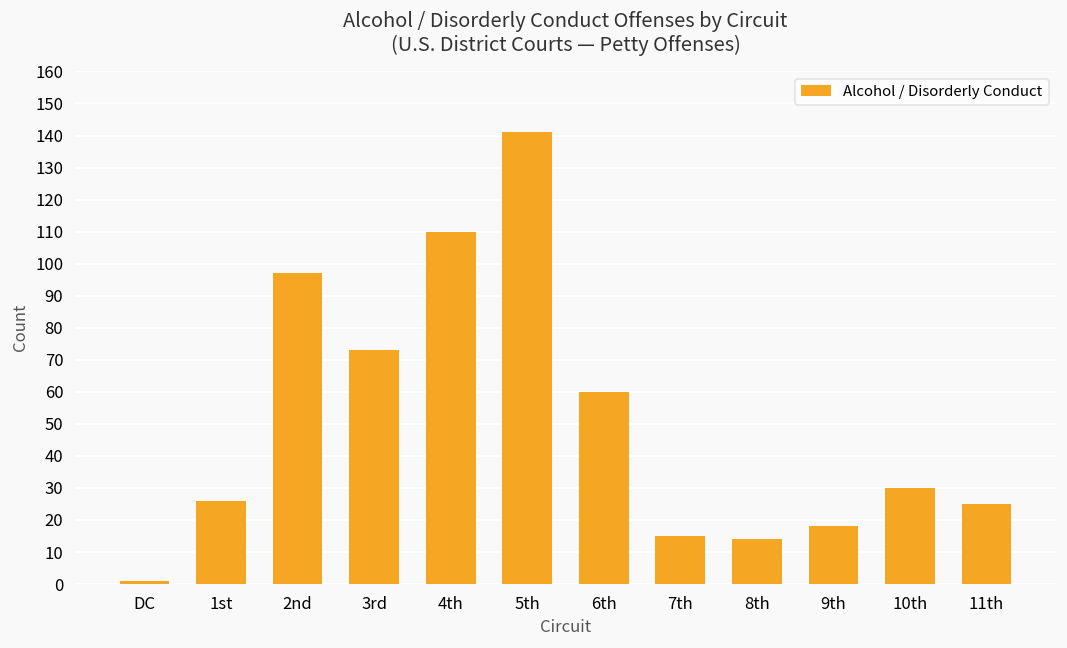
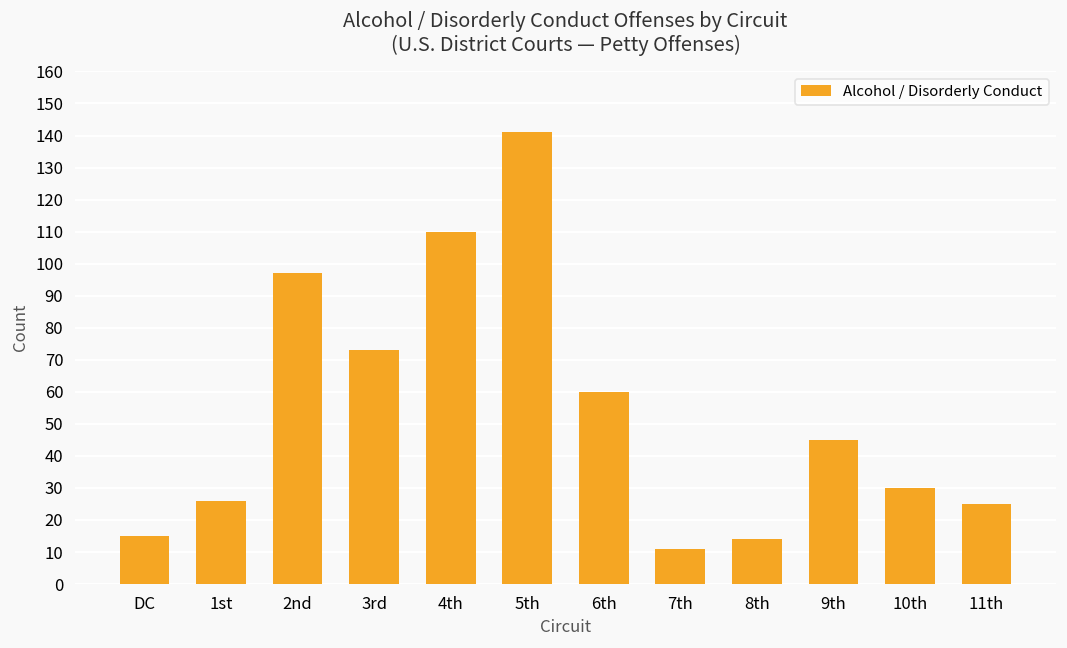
  {
-   "DC": 1,
+   "DC": 15,
    "1st": 26,
    "2nd": 97,
    "3rd": 73,
    "4th": 110,
    "5th": 141,
    "6th": 60,
-   "7th": 15,
+   "7th": 11,
    "8th": 14,
-   "9th": 18,
+   "9th": 45,
    "10th": 30,
    "11th": 25
  }
